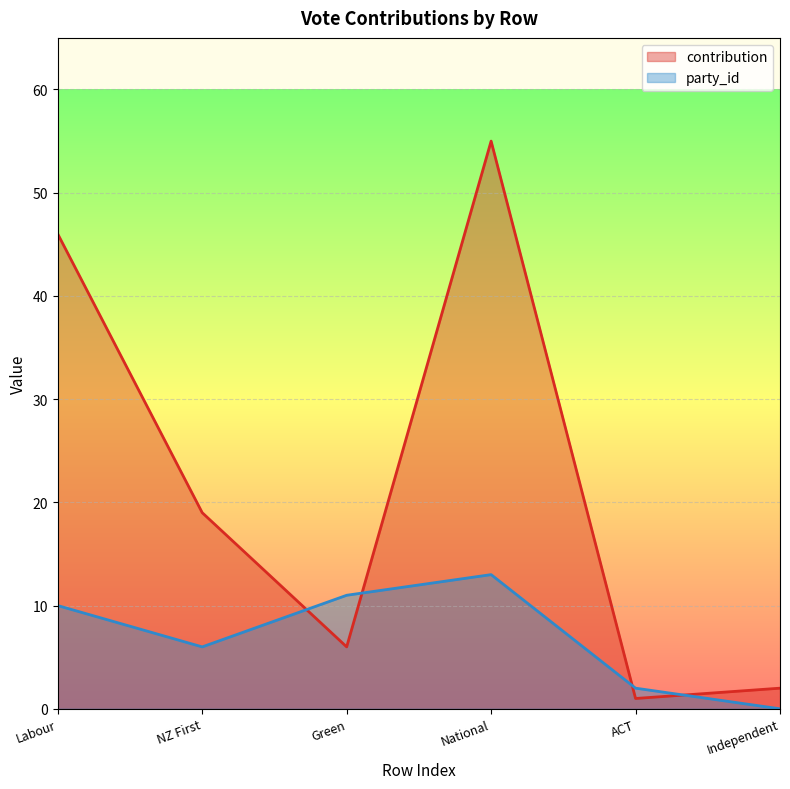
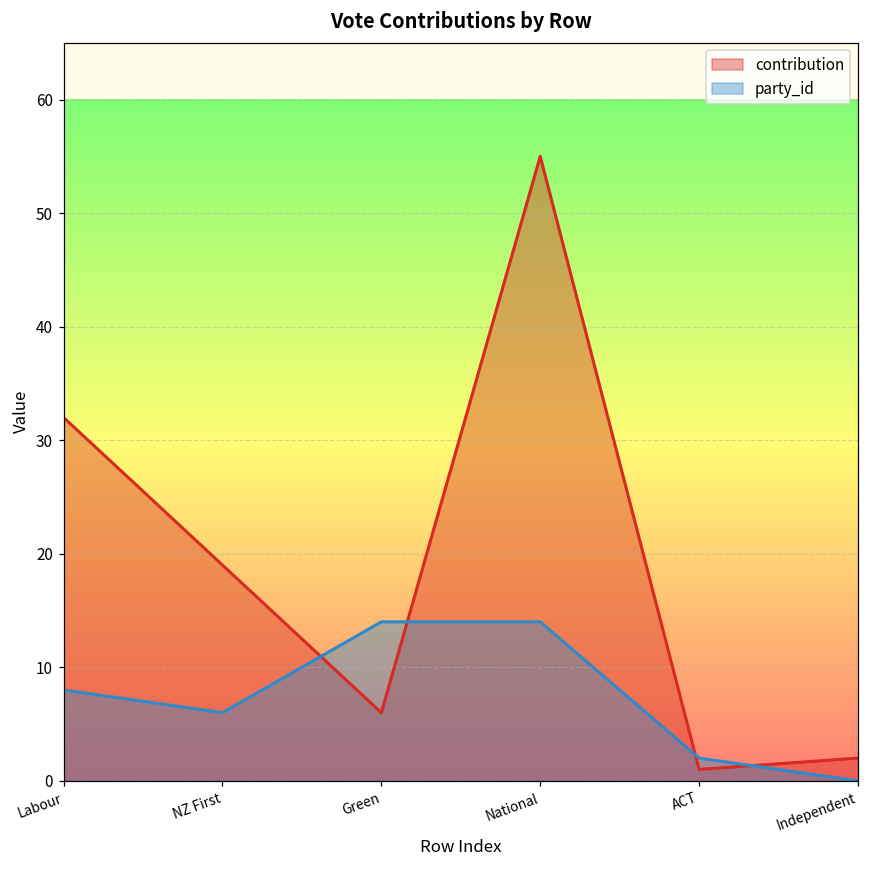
  {
    "contribution": {
-     "Labour": 46,
+     "Labour": 32,
      "NZ First": 19,
      "Green": 6,
      "National": 55,
      "ACT": 1,
      "Independent": 2
    },
    "party_id": {
-     "Labour": 10,
+     "Labour": 8,
      "NZ First": 6,
-     "Green": 11,
-     "National": 13,
+     "Green": 14,
+     "National": 14,
      "ACT": 2,
      "Independent": 0
    }
  }
